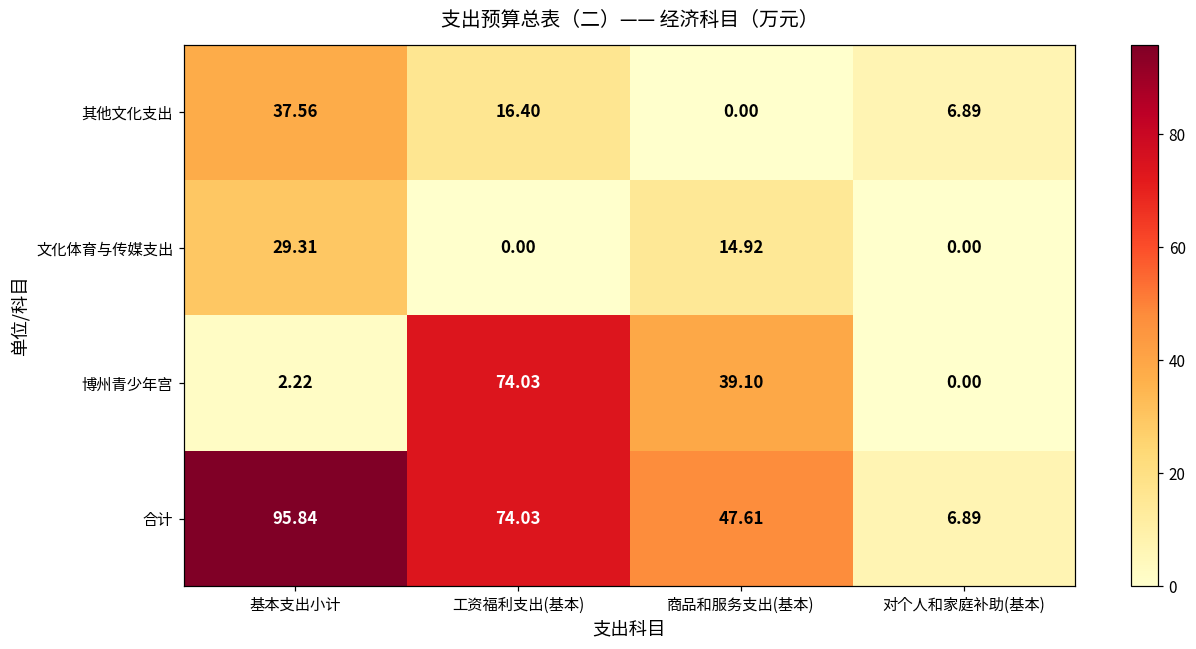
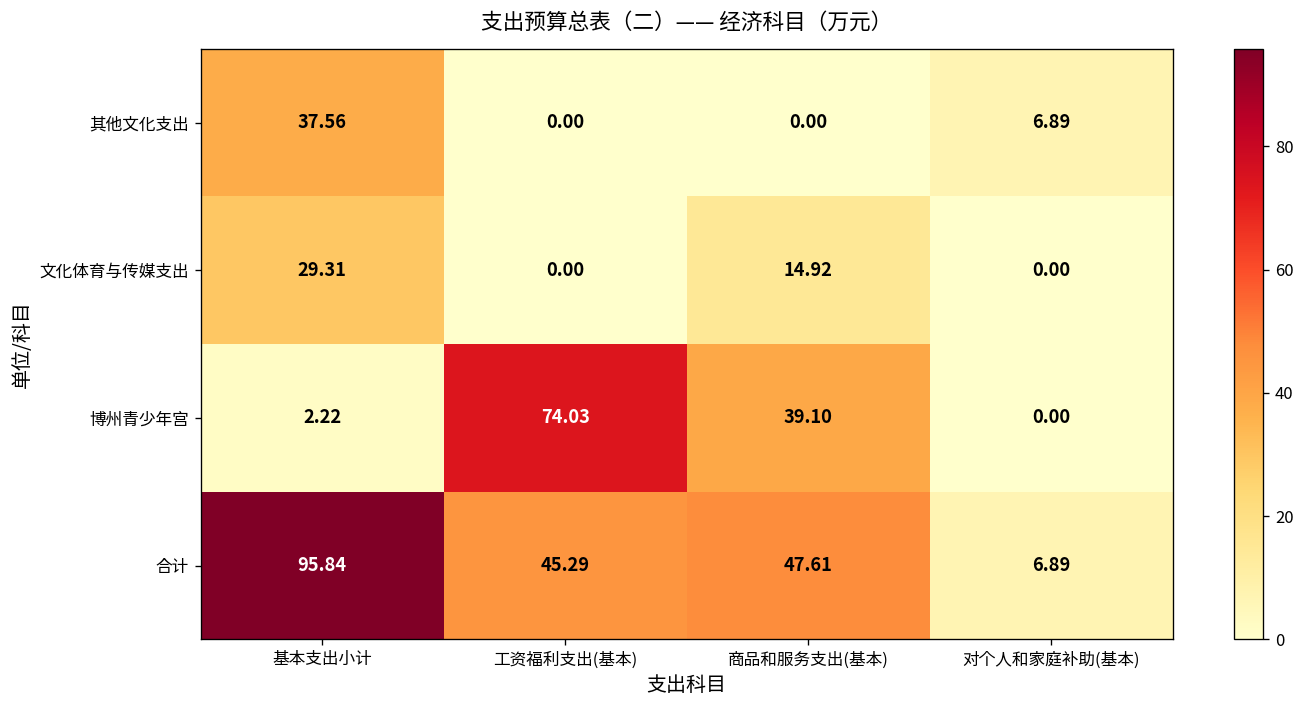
  {
    "其他文化支出": {
      "基本支出小计": 37.56,
-     "工资福利支出(基本)": 16.40,
+     "工资福利支出(基本)": 0.00,
      "商品和服务支出(基本)": 0.00,
      "对个人和家庭补助(基本)": 6.89
    },
    "文化体育与传媒支出": {
      "基本支出小计": 29.31,
      "工资福利支出(基本)": 0.00,
      "商品和服务支出(基本)": 14.92,
      "对个人和家庭补助(基本)": 0.00
    },
    "博州青少年宫": {
      "基本支出小计": 2.22,
      "工资福利支出(基本)": 74.03,
      "商品和服务支出(基本)": 39.10,
      "对个人和家庭补助(基本)": 0.00
    },
    "合计": {
      "基本支出小计": 95.84,
-     "工资福利支出(基本)": 74.03,
+     "工资福利支出(基本)": 45.29,
      "商品和服务支出(基本)": 47.61,
      "对个人和家庭补助(基本)": 6.89
    }
  }
